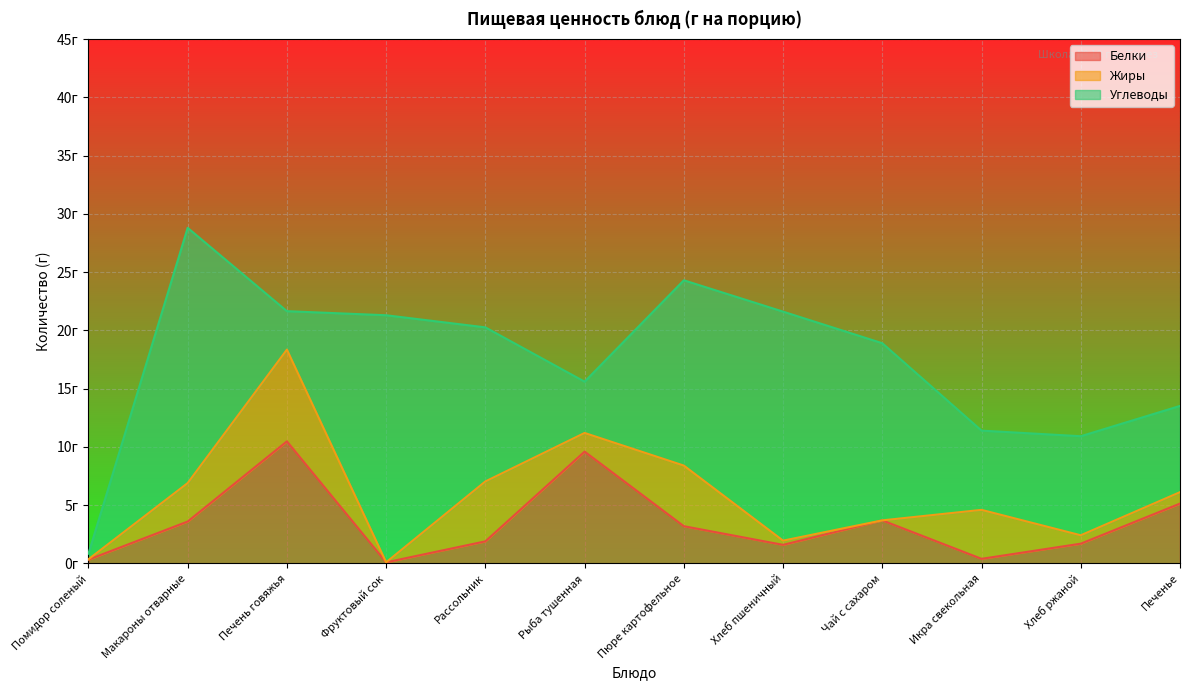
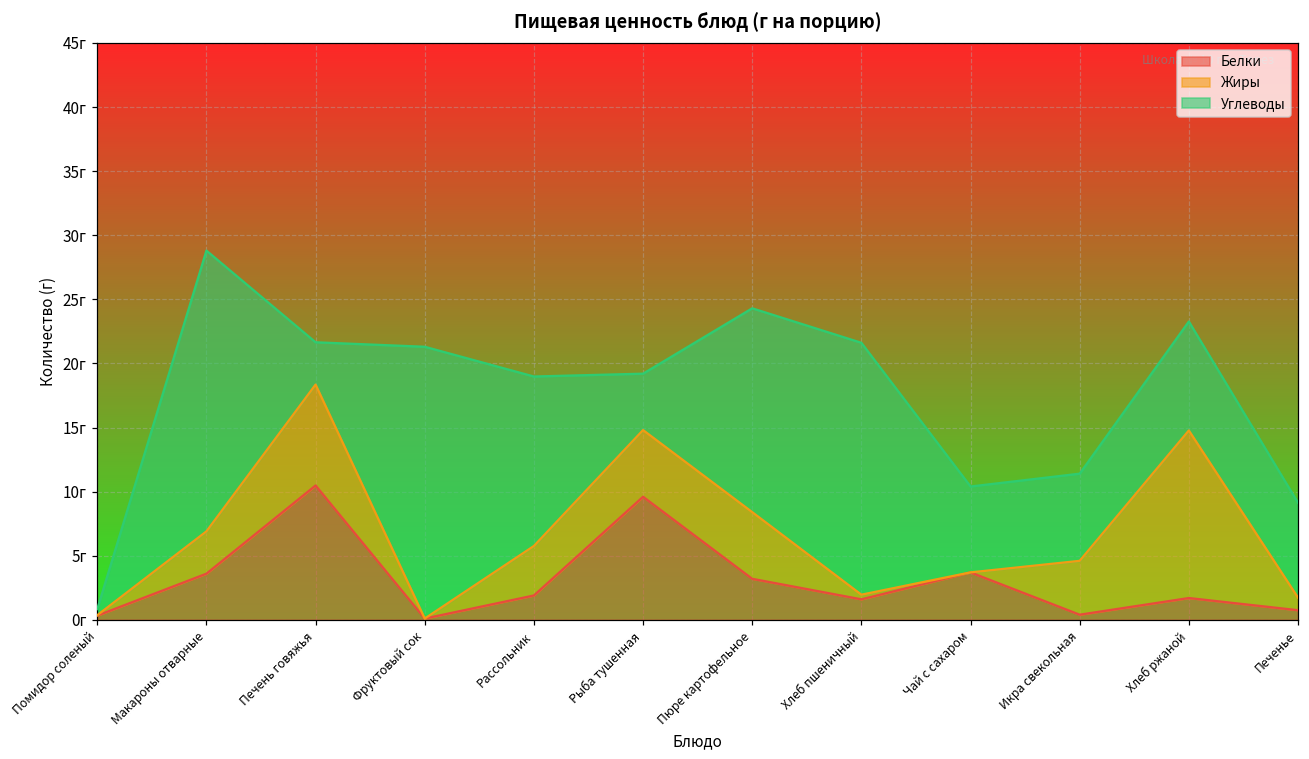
  {
    "Белки": {
      "Макароны отварные": "3.6г",
      "Печень говяжья": "10.5г",
      "Рассольник": "1.9г",
      "Рыба тушенная": "9.6г",
      "Пюре картофельное": "3.2г",
      "Хлеб пшеничный": "1.6г",
      "Икра свекольная": "0.4г",
      "Хлеб ржаной": "1.7г",
-     "Печенье": "5.1г"
+     "Печенье": "0.8г"
    },
    "Жиры": {
      "Макароны отварные": "3.3г",
      "Печень говяжья": "7.9г",
-     "Рассольник": "5.1г",
-     "Рыба тушенная": "1.6г",
+     "Рассольник": "3.9г",
+     "Рыба тушенная": "5.2г",
      "Пюре картофельное": "5.2г",
      "Хлеб пшеничный": "0.4г",
      "Икра свекольная": "4.2г",
-     "Хлеб ржаной": "0.7г",
+     "Хлеб ржаной": "13.1г",
      "Печенье": "1.0г"
    },
    "Углеводы": {
      "Помидор соленый": "0.5г",
      "Макароны отварные": "21.9г",
      "Печень говяжья": "3.3г",
      "Фруктовый сок": "21.2г",
      "Рассольник": "13.2г",
      "Рыба тушенная": "4.4г",
      "Пюре картофельное": "15.9г",
      "Хлеб пшеничный": "19.7г",
-     "Чай с сахаром": "15.2г",
+     "Чай с сахаром": "6.7г",
      "Икра свекольная": "6.8г",
      "Хлеб ржаной": "8.5г",
      "Печенье": "7.4г"
    }
  }
